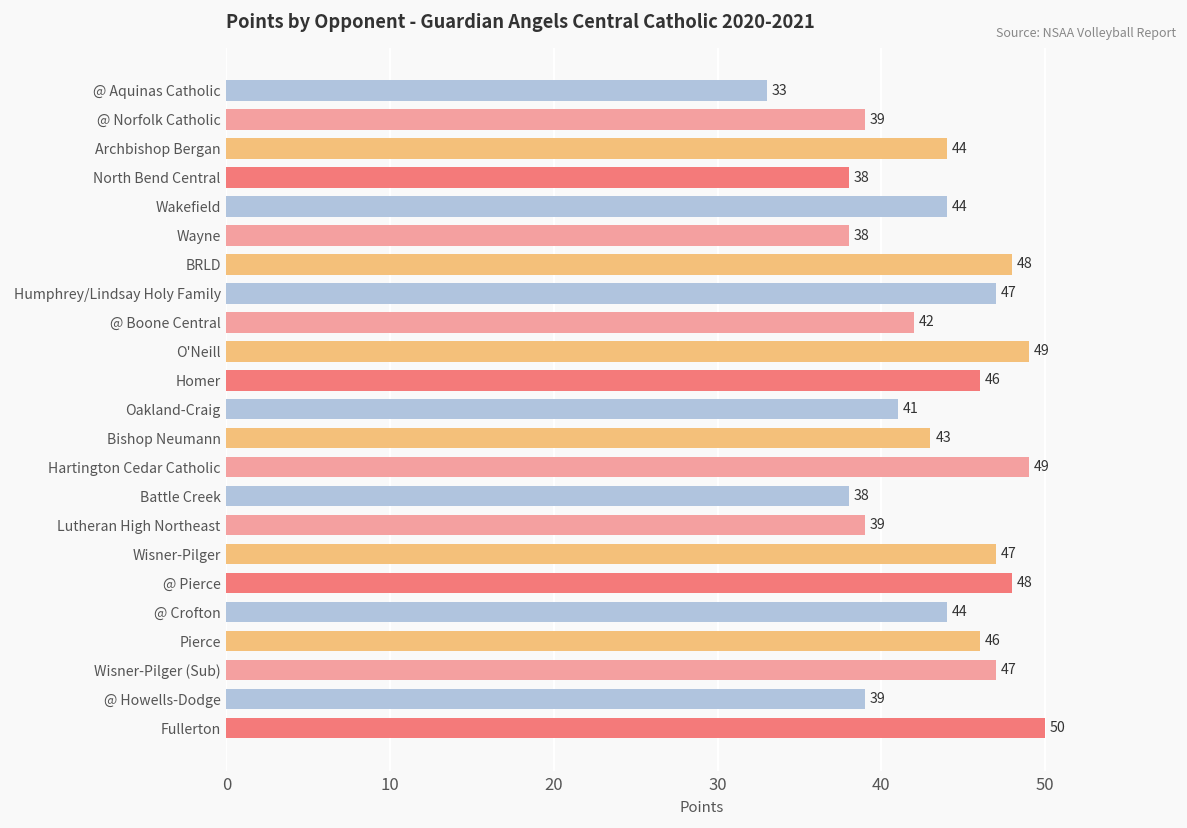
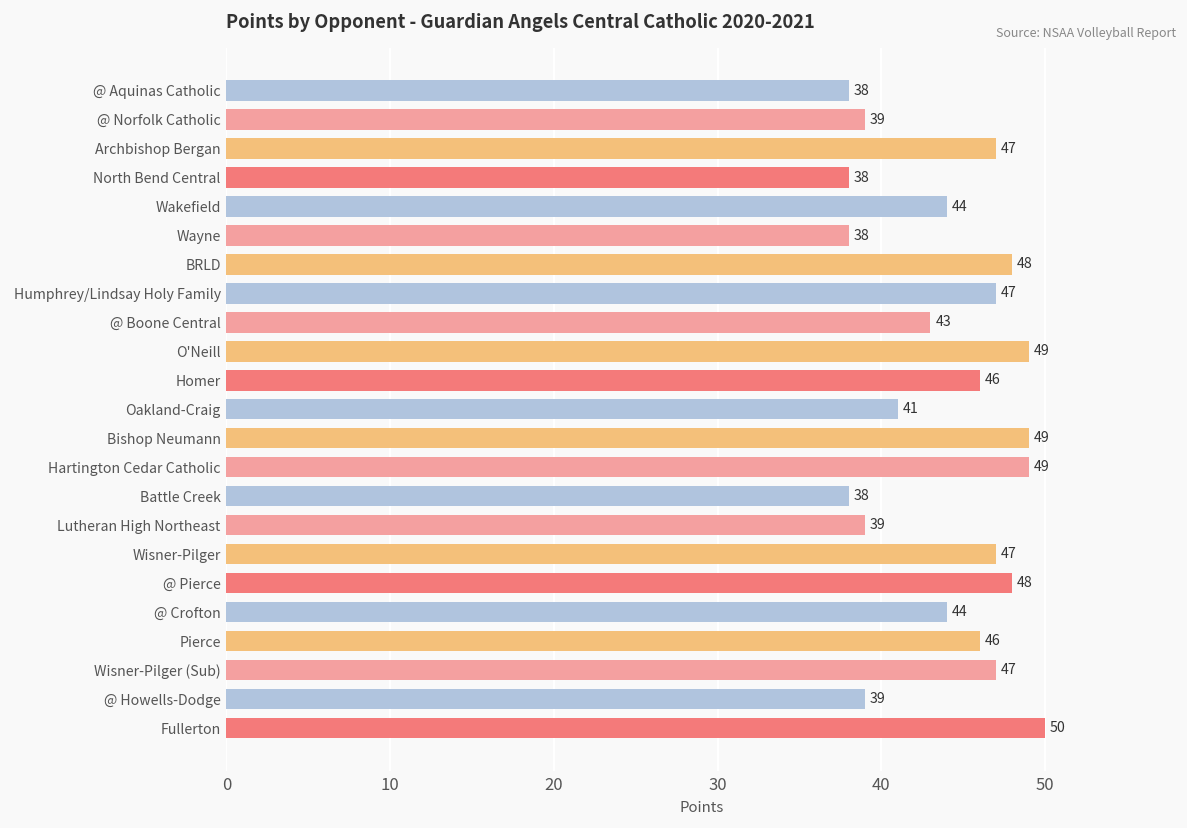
  {
-   "@ Aquinas Catholic": 33,
+   "@ Aquinas Catholic": 38,
    "@ Norfolk Catholic": 39,
-   "Archbishop Bergan": 44,
+   "Archbishop Bergan": 47,
    "North Bend Central": 38,
    "Wakefield": 44,
    "Wayne": 38,
    "BRLD": 48,
    "Humphrey/Lindsay Holy Family": 47,
-   "@ Boone Central": 42,
+   "@ Boone Central": 43,
    "O'Neill": 49,
    "Homer": 46,
    "Oakland-Craig": 41,
-   "Bishop Neumann": 43,
+   "Bishop Neumann": 49,
    "Hartington Cedar Catholic": 49,
    "Battle Creek": 38,
    "Lutheran High Northeast": 39,
    "Wisner-Pilger": 47,
    "@ Pierce": 48,
    "@ Crofton": 44,
    "Pierce": 46,
    "Wisner-Pilger (Sub)": 47,
    "@ Howells-Dodge": 39,
    "Fullerton": 50
  }
